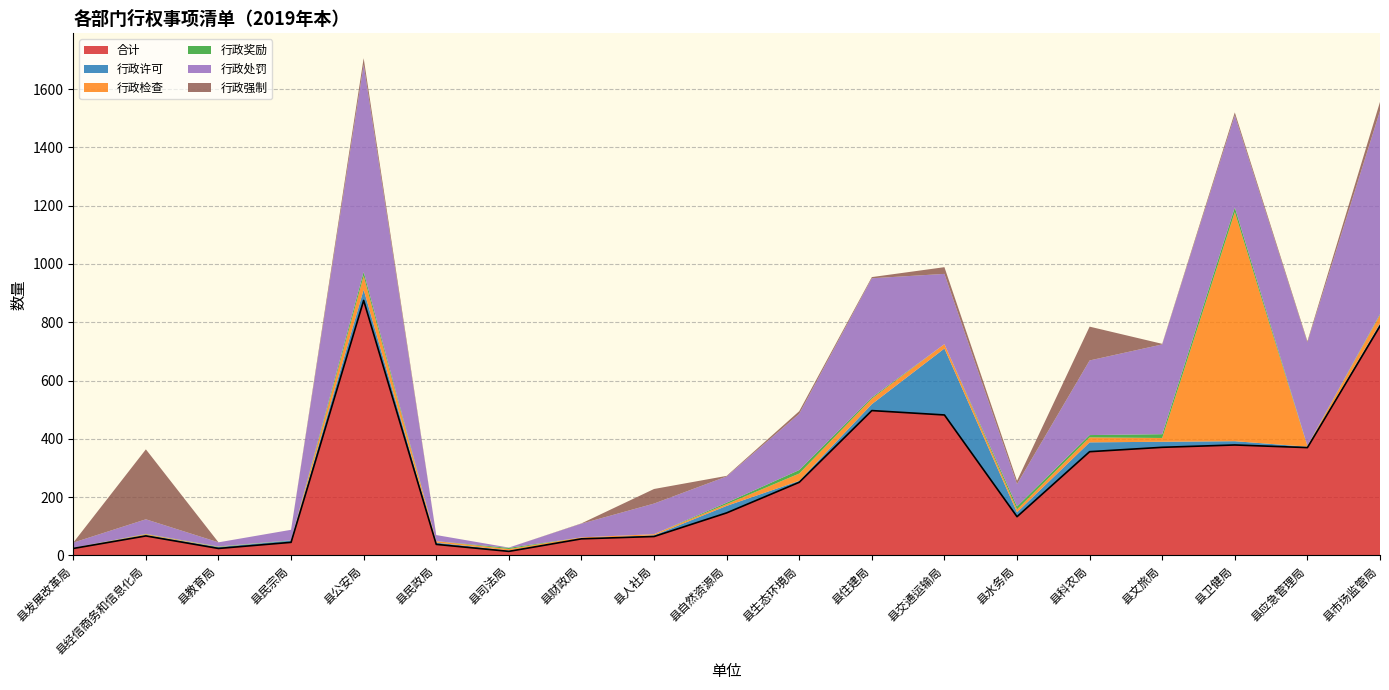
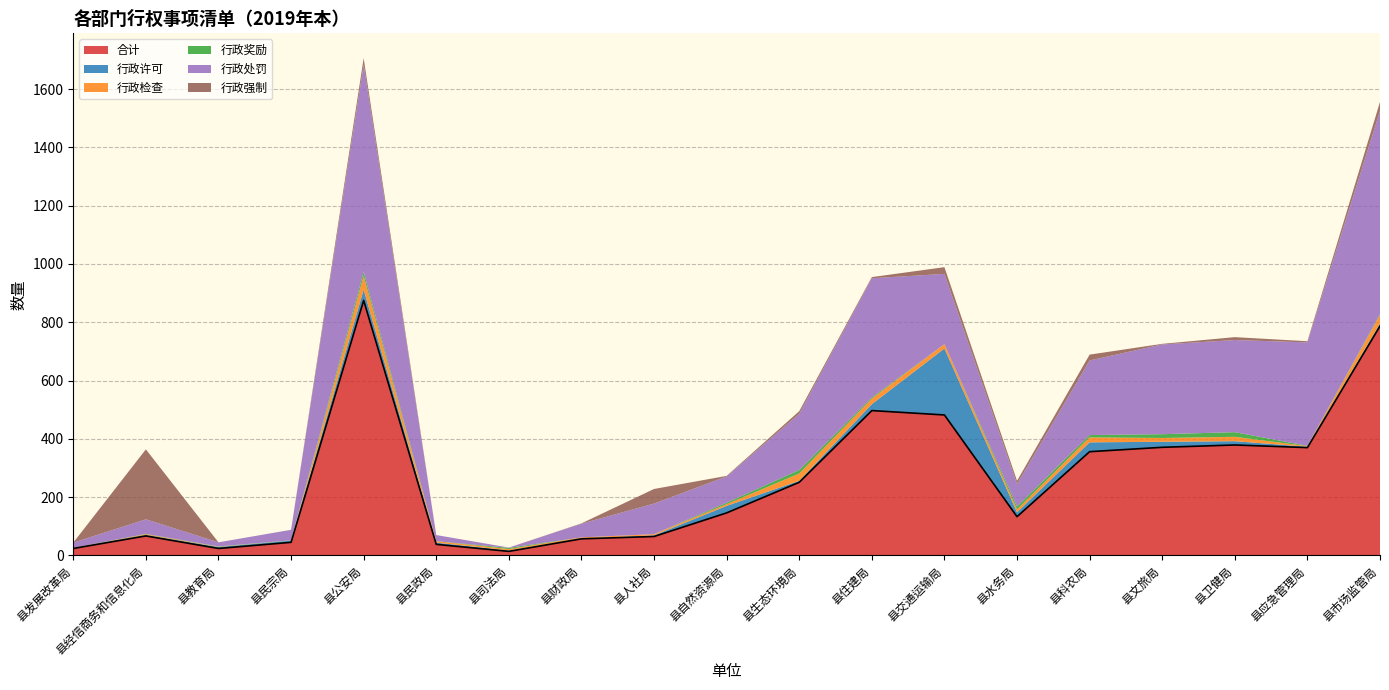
  {
    "合计": {
      "县公安局": 880,
      "县自然资源局": 150,
      "县住建局": 500,
      "县交通运输局": 480,
      "县水务局": 130,
      "县科农局": 360,
      "县文旅局": 370,
      "县卫健局": 380,
      "县市场监管局": 790
    },
    "行政许可": {
      "县公安局": 40,
      "县住建局": 20,
      "县交通运输局": 230,
      "县水务局": 20,
      "县科农局": 30,
      "县文旅局": 20,
      "县卫健局": 10,
      "县市场监管局": 10
    },
    "行政检查": {
      "县公安局": 50,
      "县生态环境局": 30,
      "县水务局": 10,
      "县文旅局": 10,
-     "县卫健局": 790
+     "县卫健局": 20
    },
    "行政奖励": {
      "县公安局": 10,
      "县生态环境局": 10,
      "县水务局": 10,
      "县文旅局": 10,
      "县卫健局": 20
    },
    "行政处罚": {
      "县经信商务和信息化局": 50,
      "县公安局": 710,
      "县人社局": 110,
      "县生态环境局": 190,
      "县交通运输局": 240,
      "县水务局": 80,
      "县科农局": 260,
      "县卫健局": 320,
      "县市场监管局": 700
    },
    "行政强制": {
      "县经信商务和信息化局": 240,
      "县公安局": 20,
      "县人社局": 50,
      "县生态环境局": 10,
      "县交通运输局": 20,
      "县水务局": 10,
-     "县科农局": 120,
+     "县科农局": 20,
      "县卫健局": 10,
      "县市场监管局": 30
    }
  }
